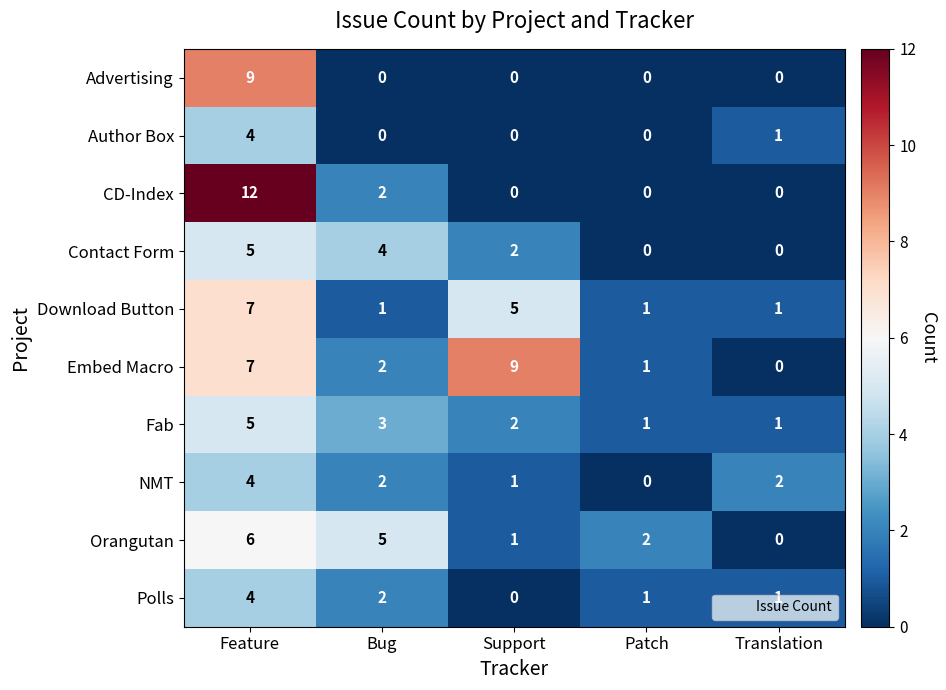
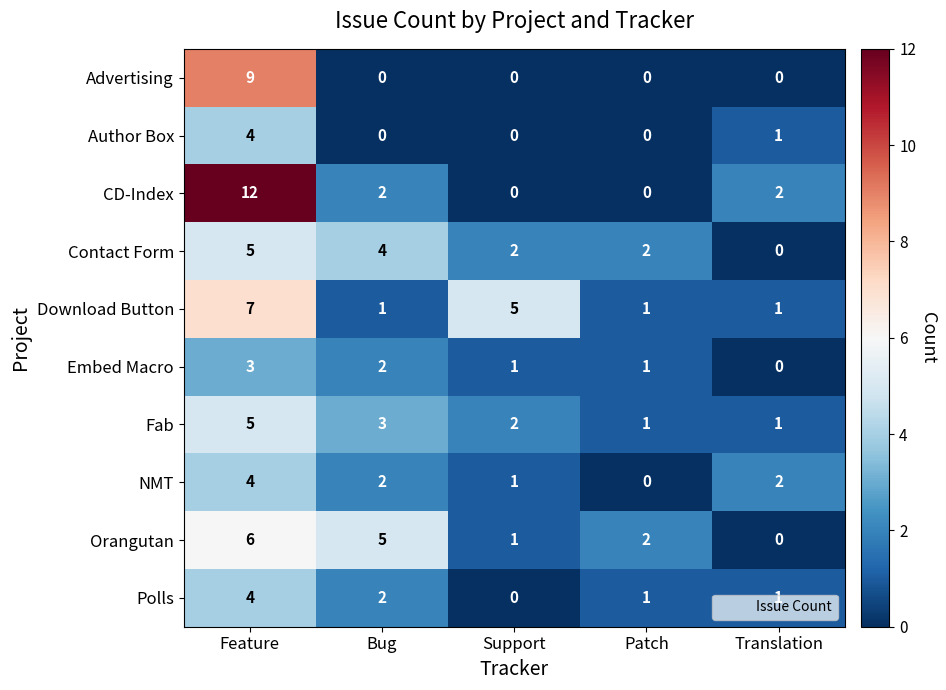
  {
    "Advertising": {
      "Feature": 9,
      "Bug": 0,
      "Support": 0,
      "Patch": 0,
      "Translation": 0
    },
    "Author Box": {
      "Feature": 4,
      "Bug": 0,
      "Support": 0,
      "Patch": 0,
      "Translation": 1
    },
    "CD-Index": {
      "Feature": 12,
      "Bug": 2,
      "Support": 0,
      "Patch": 0,
-     "Translation": 0
+     "Translation": 2
    },
    "Contact Form": {
      "Feature": 5,
      "Bug": 4,
      "Support": 2,
-     "Patch": 0,
+     "Patch": 2,
      "Translation": 0
    },
    "Download Button": {
      "Feature": 7,
      "Bug": 1,
      "Support": 5,
      "Patch": 1,
      "Translation": 1
    },
    "Embed Macro": {
-     "Feature": 7,
+     "Feature": 3,
      "Bug": 2,
-     "Support": 9,
+     "Support": 1,
      "Patch": 1,
      "Translation": 0
    },
    "Fab": {
      "Feature": 5,
      "Bug": 3,
      "Support": 2,
      "Patch": 1,
      "Translation": 1
    },
    "NMT": {
      "Feature": 4,
      "Bug": 2,
      "Support": 1,
      "Patch": 0,
      "Translation": 2
    },
    "Orangutan": {
      "Feature": 6,
      "Bug": 5,
      "Support": 1,
      "Patch": 2,
      "Translation": 0
    },
    "Polls": {
      "Feature": 4,
      "Bug": 2,
      "Support": 0,
      "Patch": 1
    }
  }
